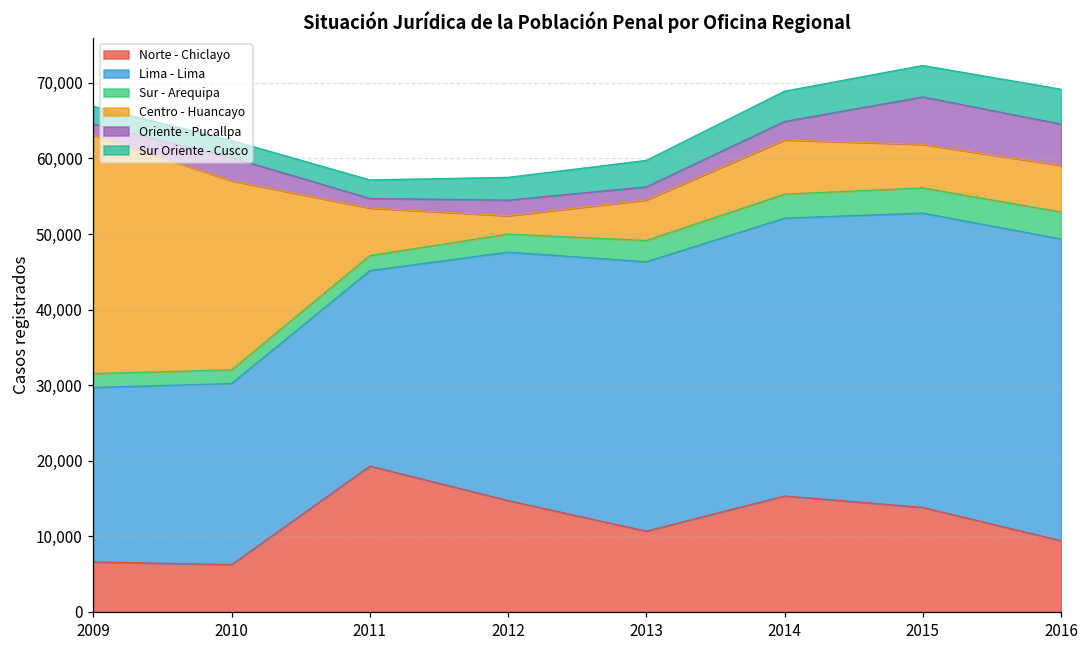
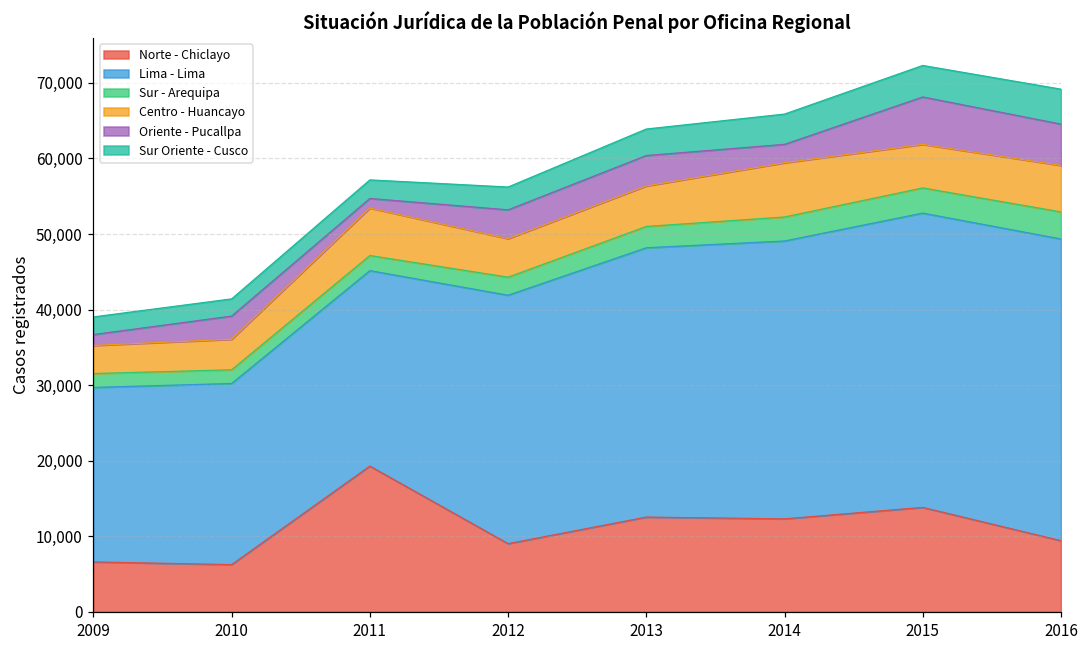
  {
    "Norte - Chiclayo": {
      "2009": "7,000",
      "2010": "6,000",
      "2011": "19,000",
-     "2012": "15,000",
-     "2013": "11,000",
-     "2014": "15,000",
+     "2012": "9,000",
+     "2013": "13,000",
+     "2014": "12,000",
      "2015": "14,000",
      "2016": "9,000"
    },
    "Lima - Lima": {
      "2009": "23,000",
      "2010": "24,000",
      "2011": "26,000",
      "2012": "33,000",
      "2013": "36,000",
      "2014": "37,000",
      "2015": "39,000",
      "2016": "40,000"
    },
    "Centro - Huancayo": {
-     "2009": "32,000",
-     "2010": "25,000",
+     "2009": "4,000",
+     "2010": "4,000",
      "2011": "6,000",
-     "2012": "2,000",
+     "2012": "5,000",
      "2013": "5,000",
      "2014": "7,000",
      "2015": "6,000",
      "2016": "6,000"
    },
    "Oriente - Pucallpa": {
      "2009": "1,000",
      "2010": "3,000",
      "2011": "1,000",
-     "2012": "2,000",
-     "2013": "2,000",
+     "2012": "4,000",
+     "2013": "4,000",
      "2014": "2,000",
      "2015": "6,000",
      "2016": "5,000"
    }
  }
